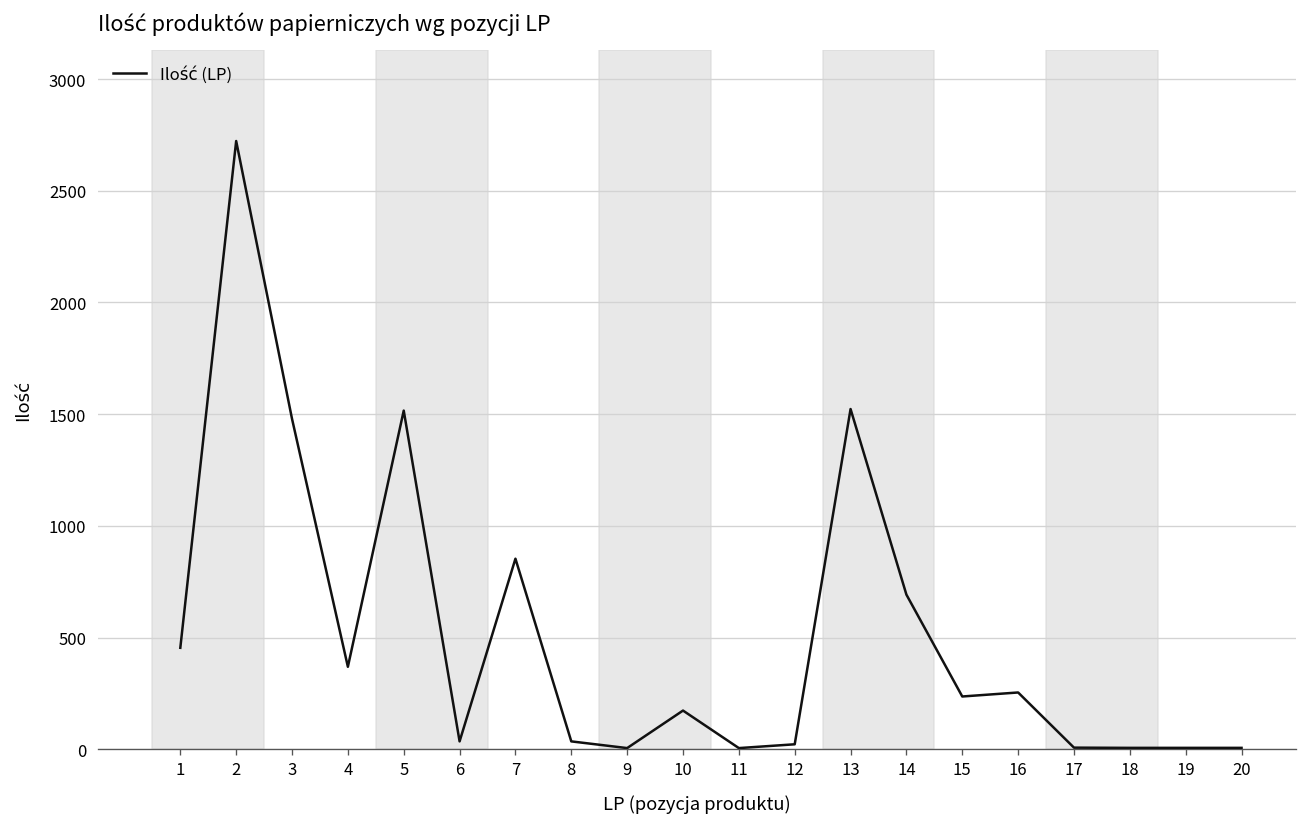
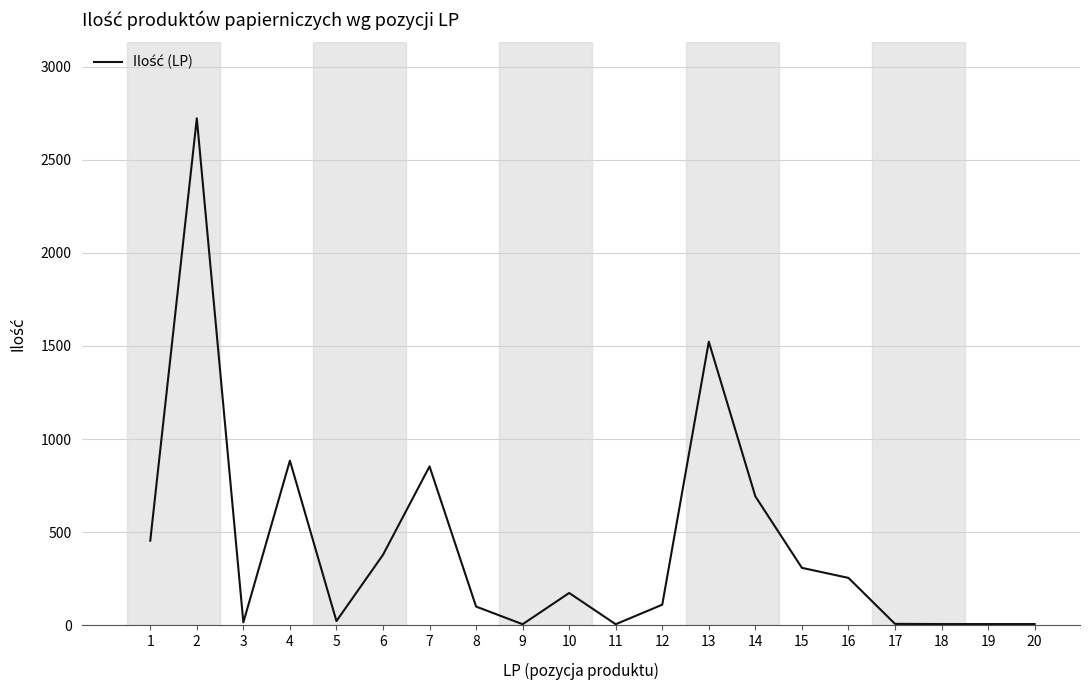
  {
    "1": 450,
    "2": 2720,
-   "3": 1480,
-   "4": 370,
-   "5": 1520,
-   "6": 40,
+   "3": 20,
+   "4": 880,
+   "5": 20,
+   "6": 380,
    "7": 850,
-   "8": 40,
+   "8": 100,
    "9": 10,
    "10": 170,
    "11": 10,
-   "12": 20,
+   "12": 110,
    "13": 1520,
    "14": 690,
-   "15": 240,
+   "15": 310,
    "16": 250,
    "17": 10,
    "18": 10,
    "19": 10,
    "20": 10
  }
